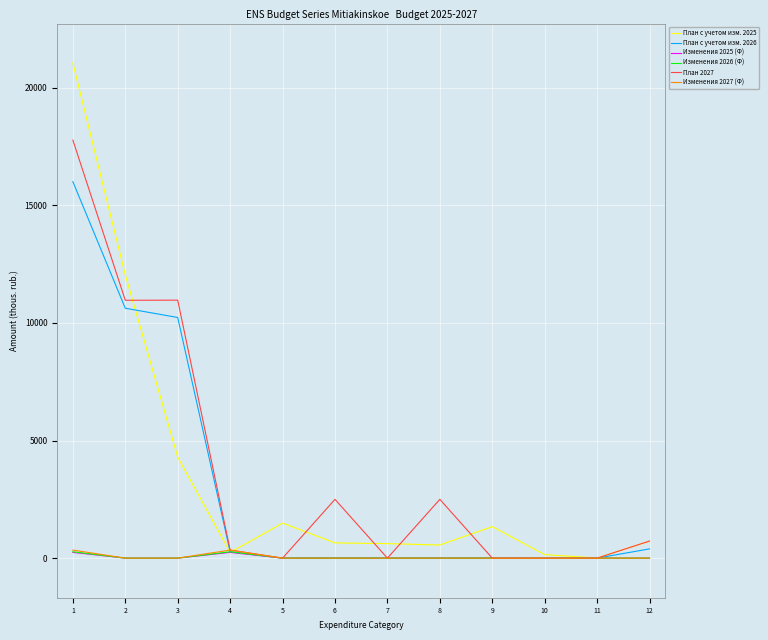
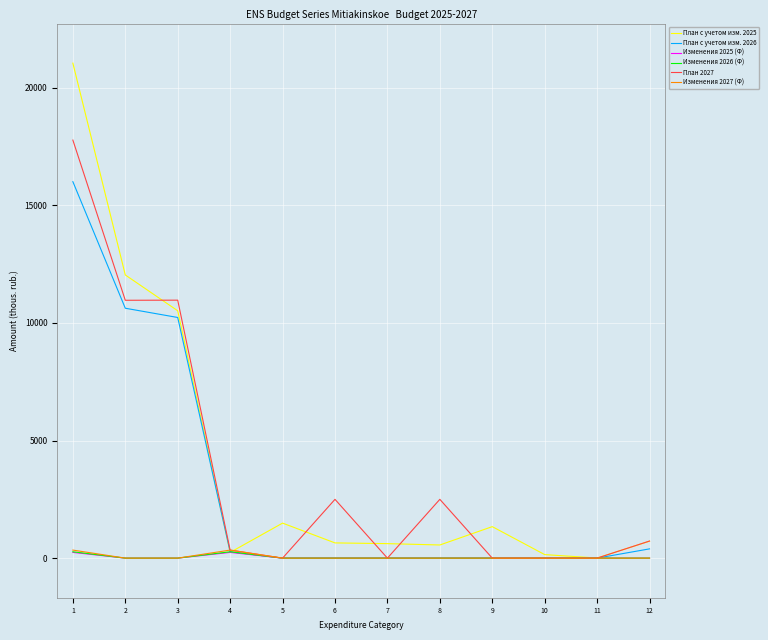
  {
    "План с учетом изм. 2025": {
      "1": 21100,
      "2": 12000,
-     "3": 4300,
+     "3": 10500,
      "5": 1500,
      "6": 600,
      "7": 600,
      "8": 600,
      "9": 1300,
      "10": 200
    },
    "План с учетом изм. 2026": {
      "1": 16000,
      "2": 10600,
      "3": 10200,
      "12": 400
    },
    "План 2027": {
      "1": 17800,
      "2": 11000,
      "3": 11000,
      "6": 2500,
      "8": 2500
    }
  }
